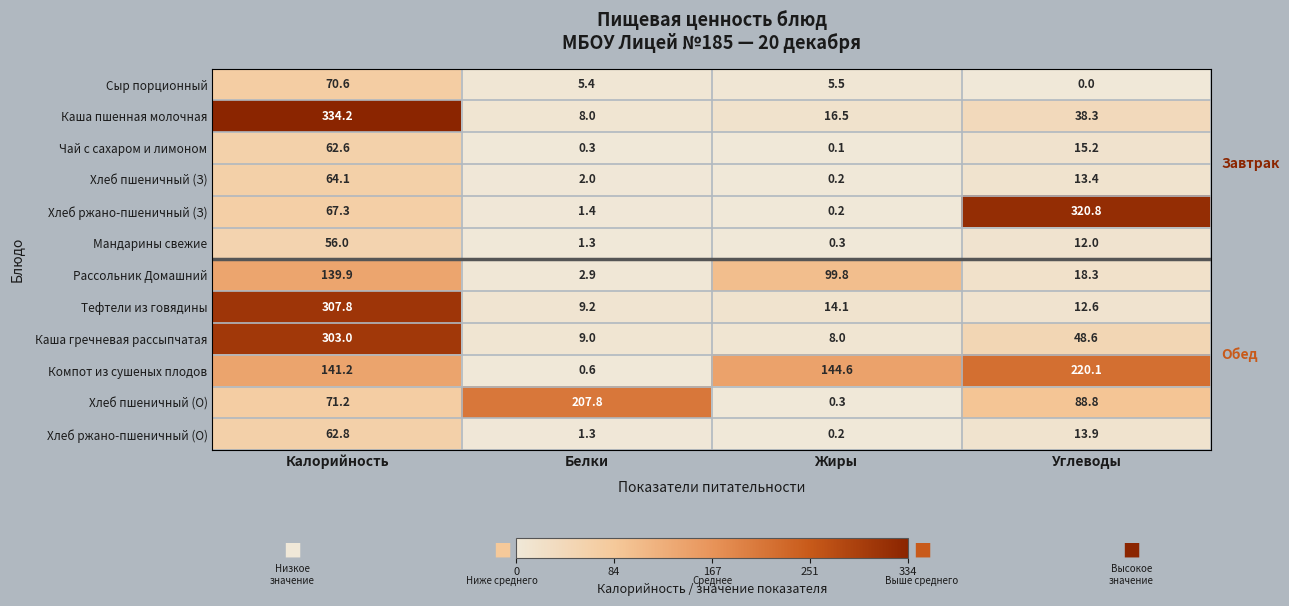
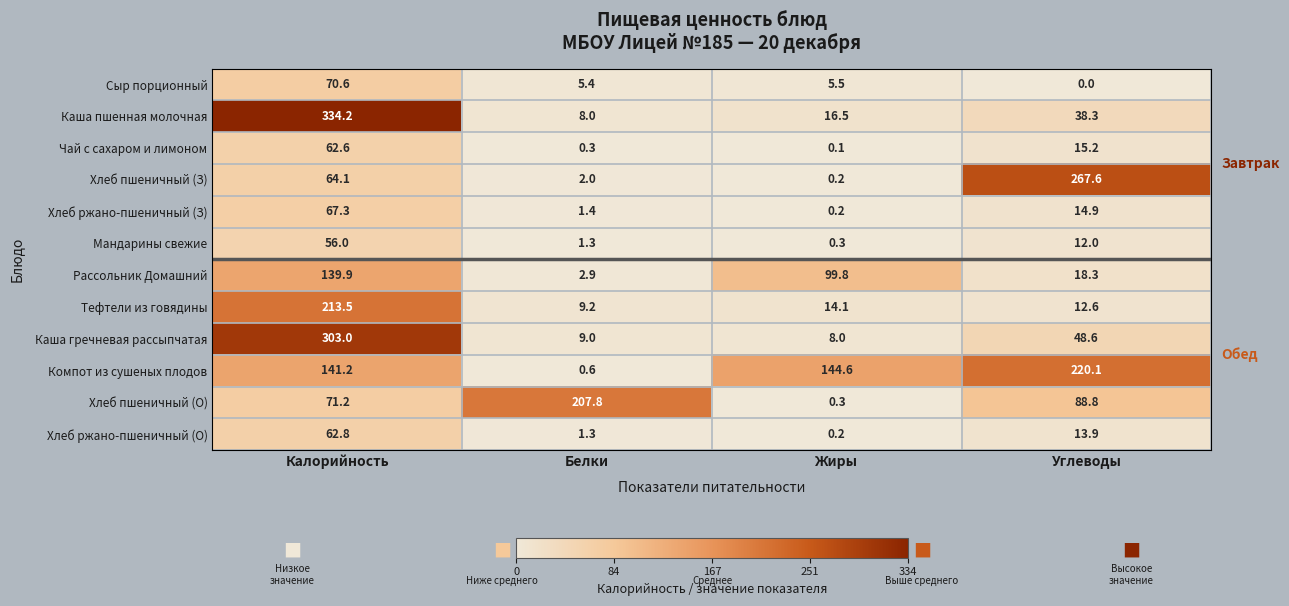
  {
    "Сыр порционный": {
      "Калорийность": 70.6,
      "Белки": 5.4,
      "Жиры": 5.5,
      "Углеводы": 0.0
    },
    "Каша пшенная молочная": {
      "Калорийность": 334.2,
      "Белки": 8.0,
      "Жиры": 16.5,
      "Углеводы": 38.3
    },
    "Чай с сахаром и лимоном": {
      "Калорийность": 62.6,
      "Белки": 0.3,
      "Жиры": 0.1,
      "Углеводы": 15.2
    },
    "Хлеб пшеничный (З)": {
      "Калорийность": 64.1,
      "Белки": 2.0,
      "Жиры": 0.2,
-     "Углеводы": 13.4
+     "Углеводы": 267.6
    },
    "Хлеб ржано-пшеничный (З)": {
      "Калорийность": 67.3,
      "Белки": 1.4,
      "Жиры": 0.2,
-     "Углеводы": 320.8
+     "Углеводы": 14.9
    },
    "Мандарины свежие": {
      "Калорийность": 56.0,
      "Белки": 1.3,
      "Жиры": 0.3,
      "Углеводы": 12.0
    },
    "Рассольник Домашний": {
      "Калорийность": 139.9,
      "Белки": 2.9,
      "Жиры": 99.8,
      "Углеводы": 18.3
    },
    "Тефтели из говядины": {
-     "Калорийность": 307.8,
+     "Калорийность": 213.5,
      "Белки": 9.2,
      "Жиры": 14.1,
      "Углеводы": 12.6
    },
    "Каша гречневая рассыпчатая": {
      "Калорийность": 303.0,
      "Белки": 9.0,
      "Жиры": 8.0,
      "Углеводы": 48.6
    },
    "Компот из сушеных плодов": {
      "Калорийность": 141.2,
      "Белки": 0.6,
      "Жиры": 144.6,
      "Углеводы": 220.1
    },
    "Хлеб пшеничный (О)": {
      "Калорийность": 71.2,
      "Белки": 207.8,
      "Жиры": 0.3,
      "Углеводы": 88.8
    },
    "Хлеб ржано-пшеничный (О)": {
      "Калорийность": 62.8,
      "Белки": 1.3,
      "Жиры": 0.2,
      "Углеводы": 13.9
    }
  }
